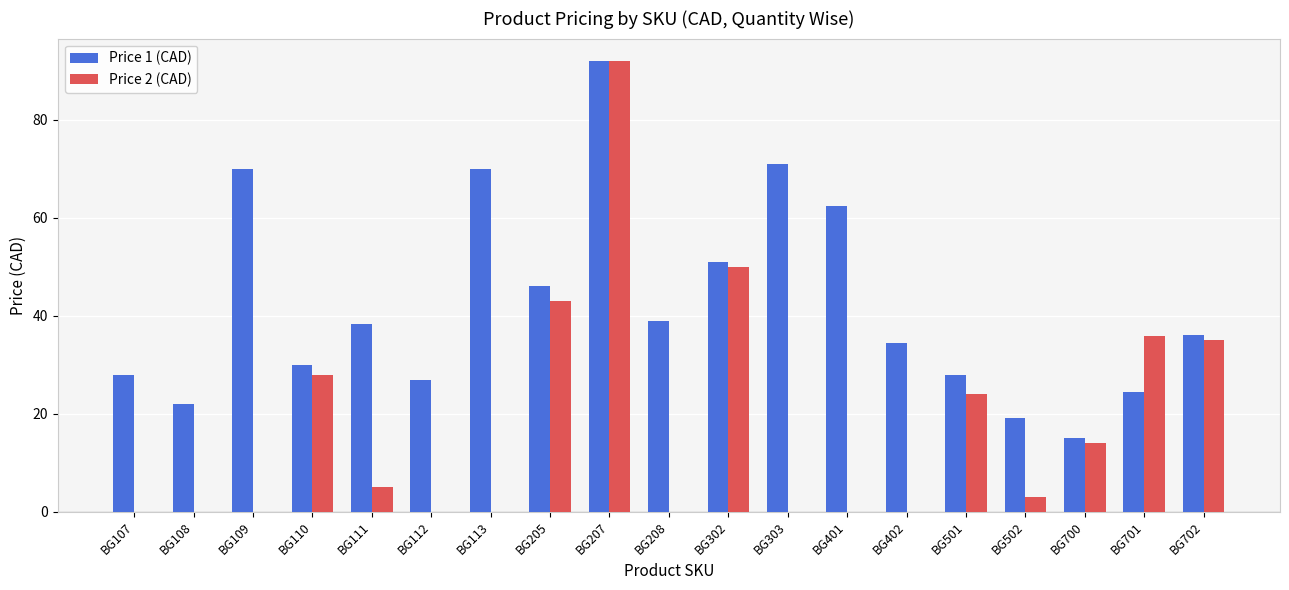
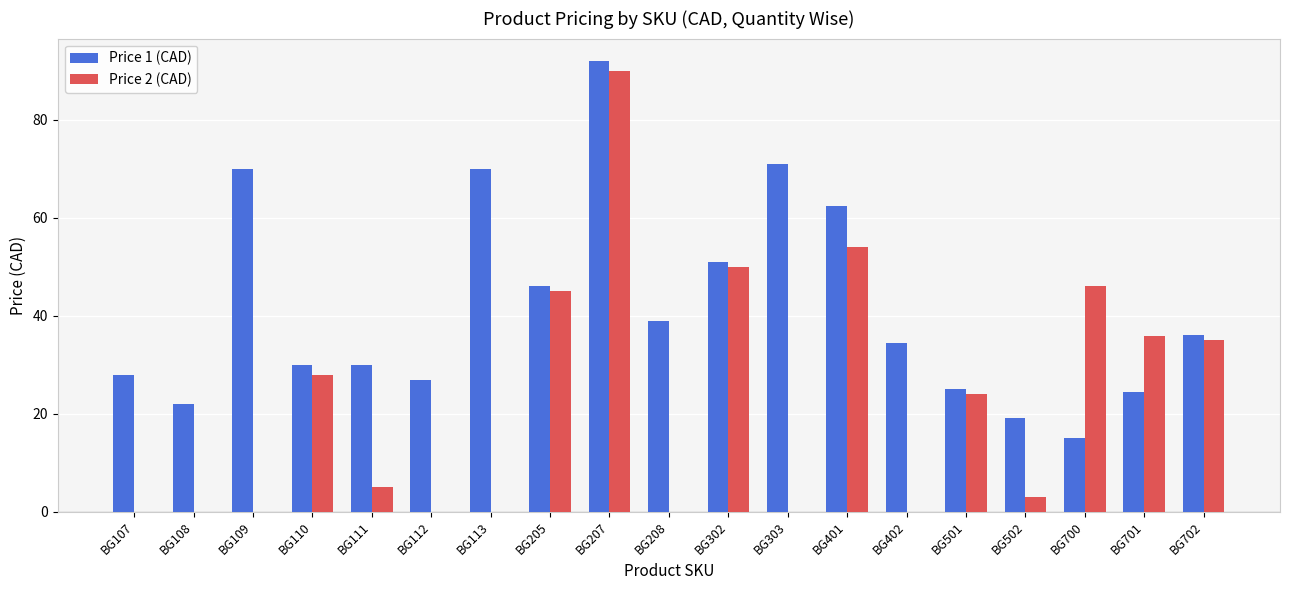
  {
    "Price 1 (CAD)": {
      "BG107": 28,
      "BG108": 22,
      "BG109": 70,
      "BG110": 30,
-     "BG111": 38,
+     "BG111": 30,
      "BG112": 27,
      "BG113": 70,
      "BG205": 46,
      "BG207": 92,
      "BG208": 39,
      "BG302": 51,
      "BG303": 71,
      "BG401": 63,
      "BG402": 34,
-     "BG501": 28,
+     "BG501": 25,
      "BG502": 19,
      "BG700": 15,
      "BG701": 25,
      "BG702": 36
    },
    "Price 2 (CAD)": {
      "BG107": 0,
      "BG108": 0,
      "BG109": 0,
      "BG110": 28,
      "BG111": 5,
      "BG112": 0,
      "BG113": 0,
-     "BG205": 43,
-     "BG207": 92,
+     "BG205": 45,
+     "BG207": 90,
      "BG208": 0,
      "BG302": 50,
      "BG303": 0,
-     "BG401": 0,
+     "BG401": 54,
      "BG402": 0,
      "BG501": 24,
      "BG502": 3,
-     "BG700": 14,
+     "BG700": 46,
      "BG701": 36,
      "BG702": 35
    }
  }
